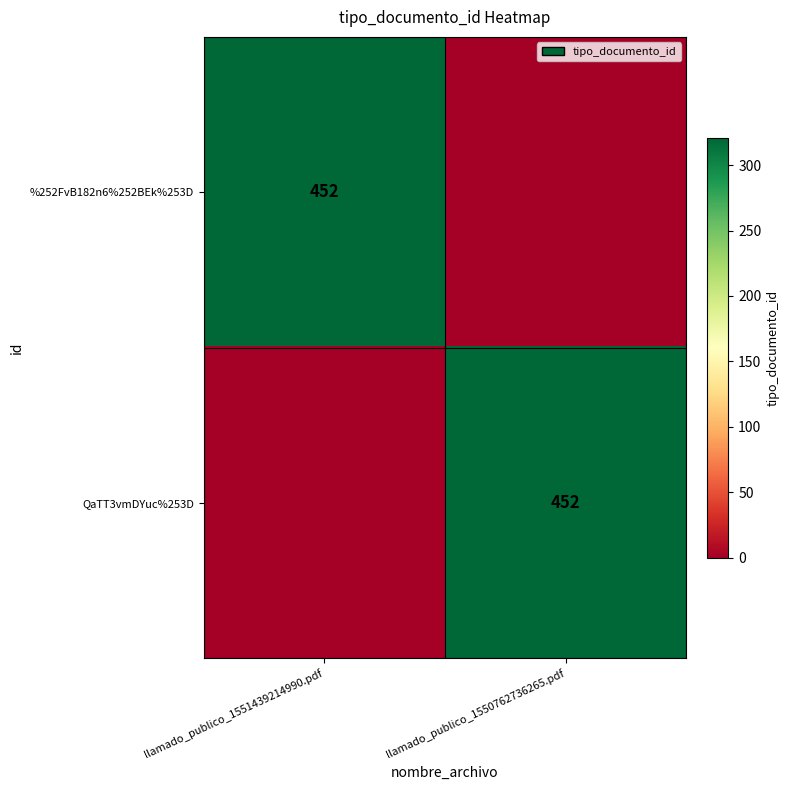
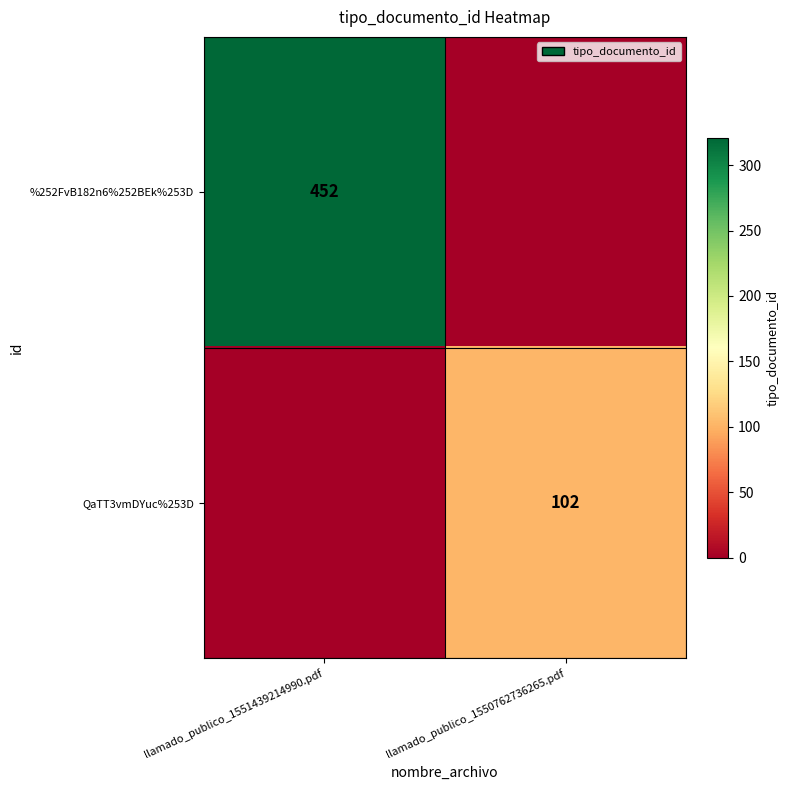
  {
    "%252FvB182n6%252BEk%253D": {
      "llamado_publico_1551439214990.pdf": 452
    },
    "QaTT3vmDYuc%253D": {
-     "llamado_publico_1550762736265.pdf": 452
+     "llamado_publico_1550762736265.pdf": 102
    }
  }
